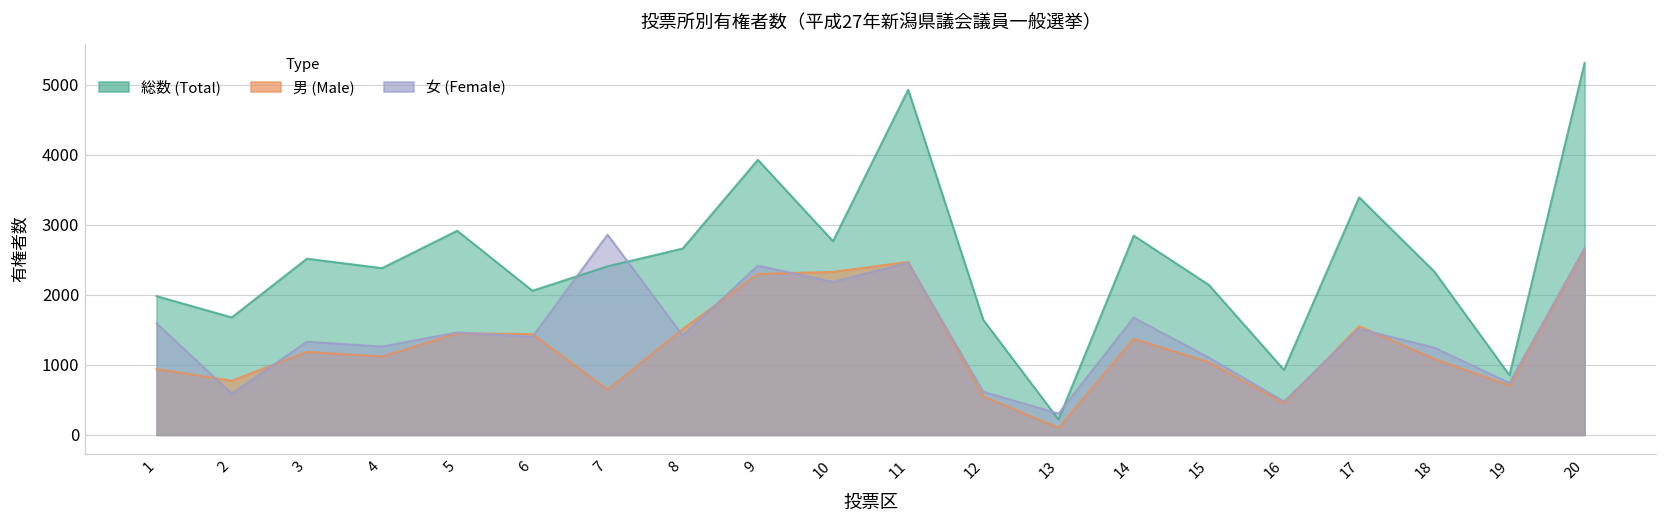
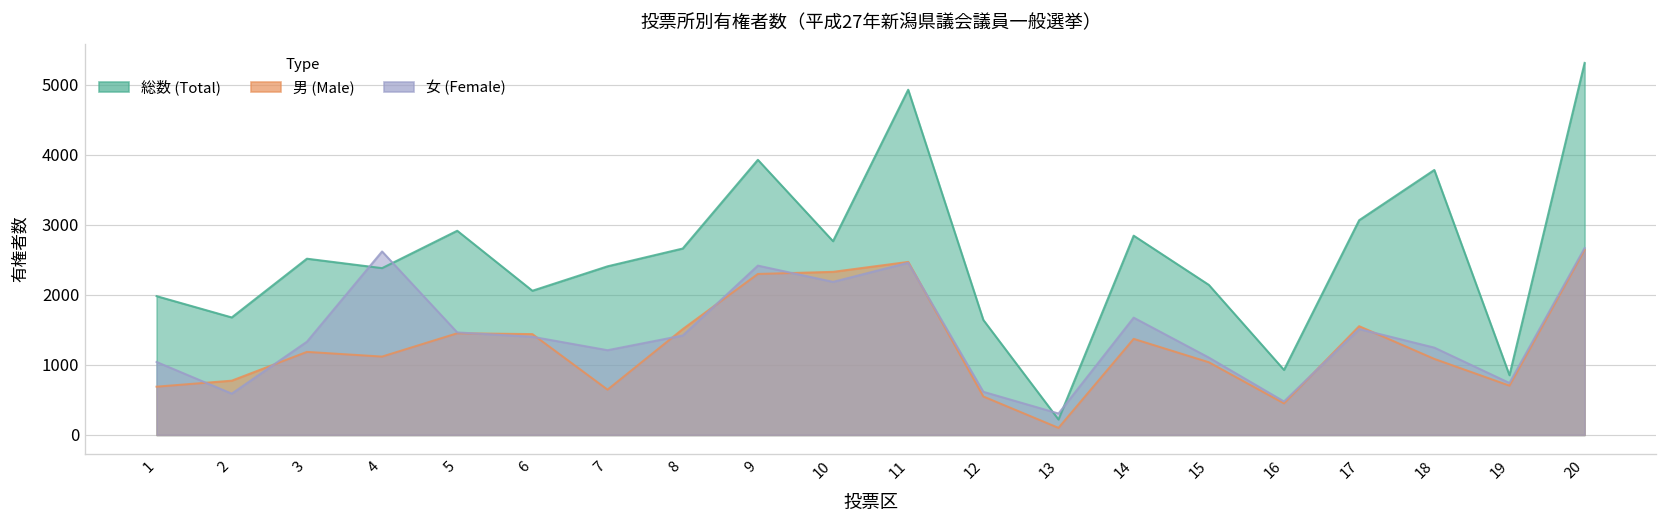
  {
    "総数 (Total)": {
      "1": 2000,
      "2": 1700,
      "3": 2500,
      "4": 2400,
      "5": 2900,
      "6": 2100,
      "7": 2400,
      "8": 2700,
      "9": 3900,
      "10": 2800,
      "11": 4900,
      "12": 1600,
      "13": 200,
      "14": 2800,
      "15": 2100,
      "16": 900,
-     "17": 3400,
-     "18": 2300,
+     "17": 3100,
+     "18": 3800,
      "19": 900,
      "20": 5300
    },
    "男 (Male)": {
-     "1": 900,
+     "1": 700,
      "2": 800,
      "3": 1200,
      "4": 1100,
      "7": 600,
      "8": 1500,
      "9": 2300,
      "10": 2300,
      "12": 500,
      "13": 100,
      "14": 1400,
      "15": 1000,
      "18": 1100
    },
    "女 (Female)": {
-     "1": 1600,
+     "1": 1000,
      "2": 600,
      "3": 1300,
-     "4": 1300,
-     "7": 2900,
+     "4": 2600,
+     "7": 1200,
      "8": 1400,
      "9": 2400,
      "10": 2200,
      "12": 600,
      "13": 300,
      "14": 1700,
      "15": 1100,
      "18": 1200
    }
  }
